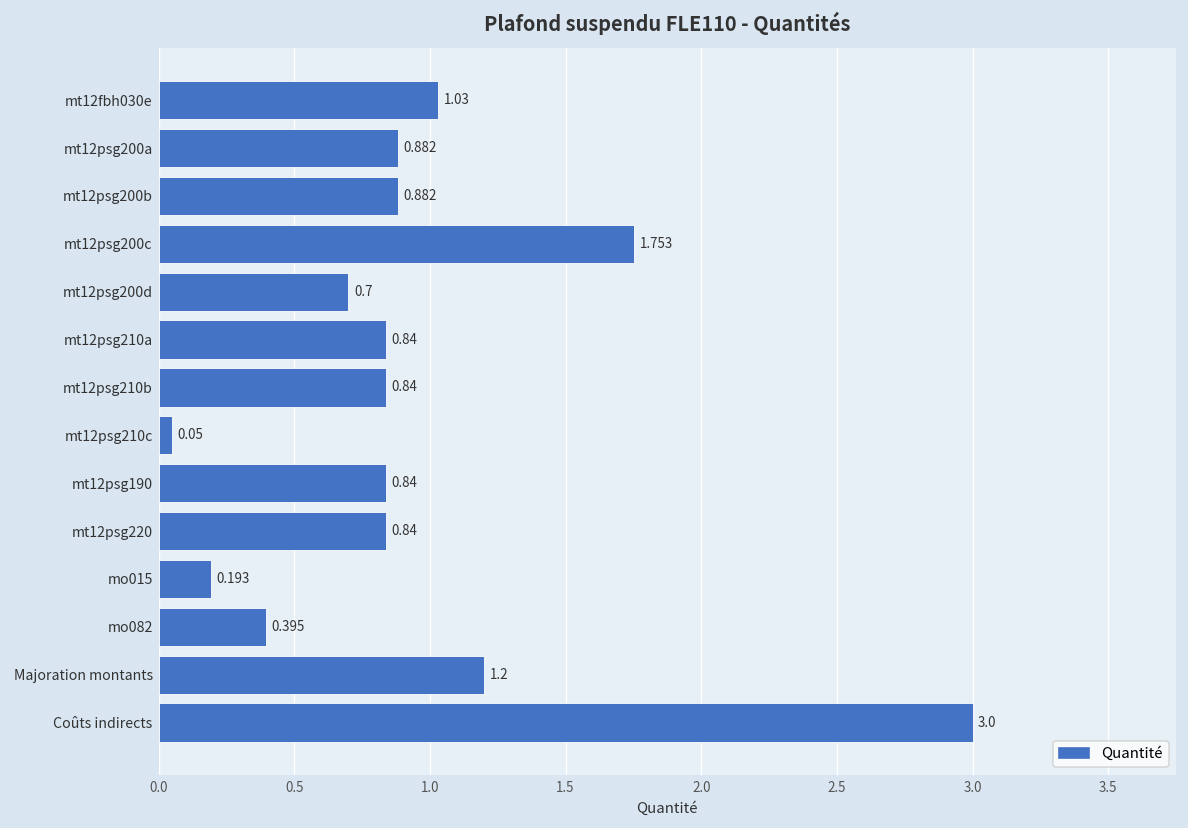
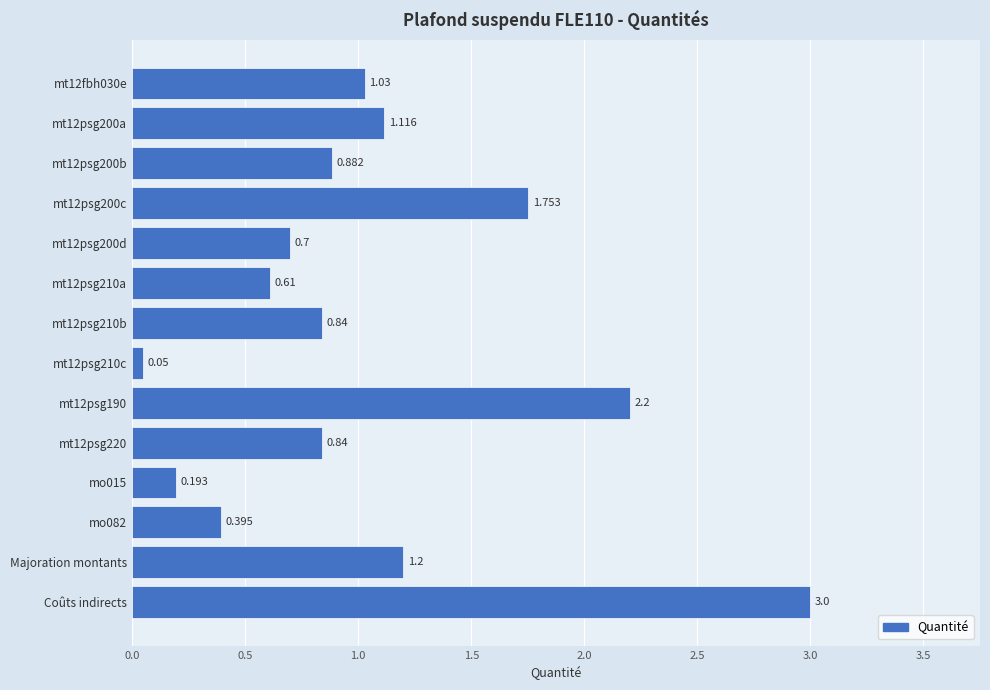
  {
    "mt12fbh030e": 1.03,
-   "mt12psg200a": 0.882,
+   "mt12psg200a": 1.116,
    "mt12psg200b": 0.882,
    "mt12psg200c": 1.753,
    "mt12psg200d": 0.7,
-   "mt12psg210a": 0.84,
+   "mt12psg210a": 0.61,
    "mt12psg210b": 0.84,
    "mt12psg210c": 0.05,
-   "mt12psg190": 0.84,
+   "mt12psg190": 2.2,
    "mt12psg220": 0.84,
    "mo015": 0.193,
    "mo082": 0.395,
    "Majoration montants": 1.2,
    "Coûts indirects": 3.0
  }
